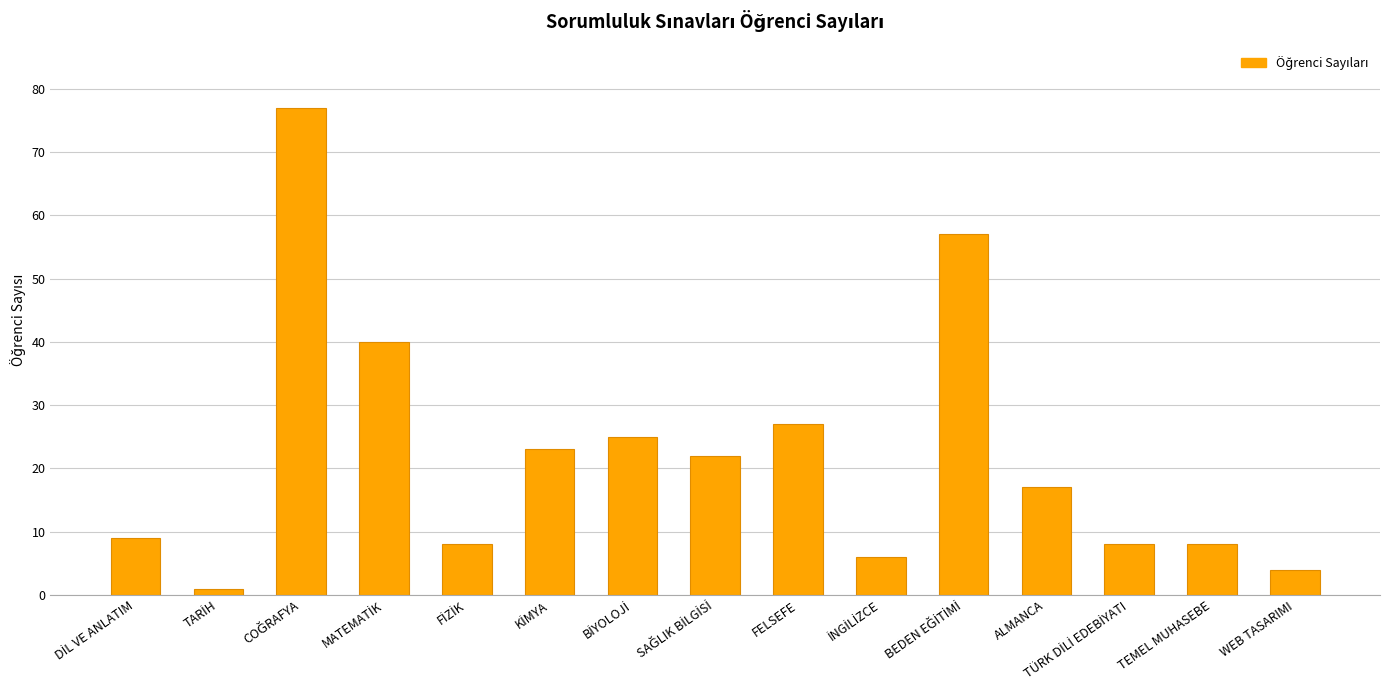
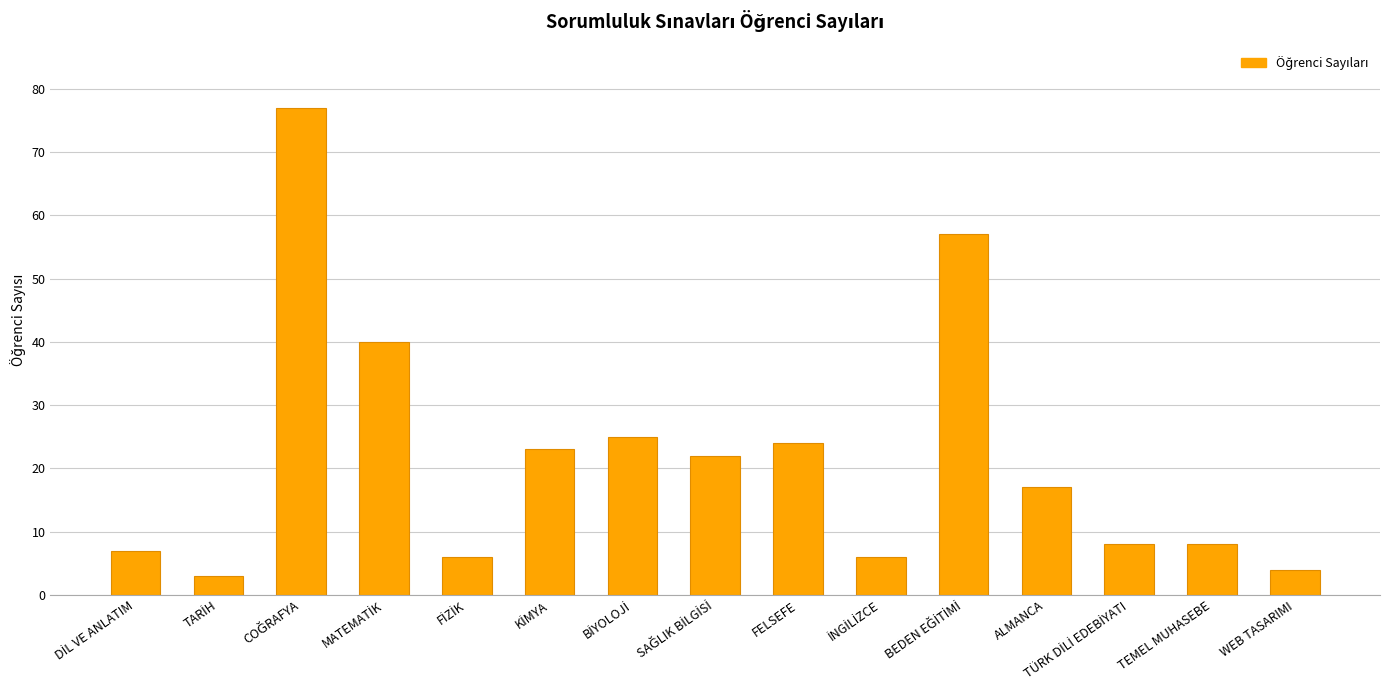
  {
-   "DİL VE ANLATIM": 9,
-   "TARİH": 1,
+   "DİL VE ANLATIM": 7,
+   "TARİH": 3,
    "COĞRAFYA": 77,
    "MATEMATİK": 40,
-   "FİZİK": 8,
+   "FİZİK": 6,
    "KİMYA": 23,
    "BİYOLOJİ": 25,
    "SAĞLIK BİLGİSİ": 22,
-   "FELSEFE": 27,
+   "FELSEFE": 24,
    "İNGİLİZCE": 6,
    "BEDEN EĞİTİMİ": 57,
    "ALMANCA": 17,
    "TÜRK DİLİ EDEBİYATI": 8,
    "TEMEL MUHASEBE": 8,
    "WEB TASARIMI": 4
  }
